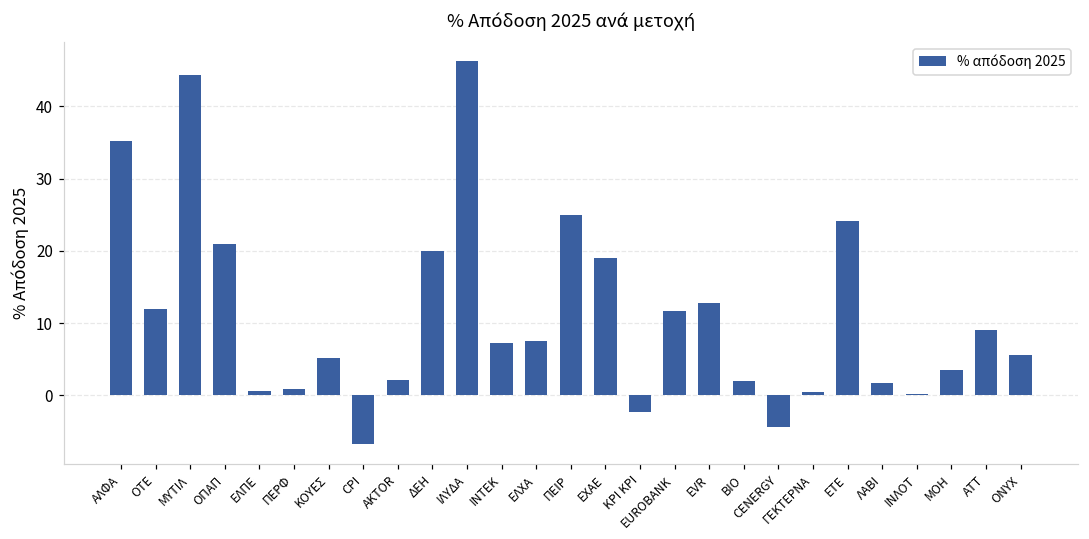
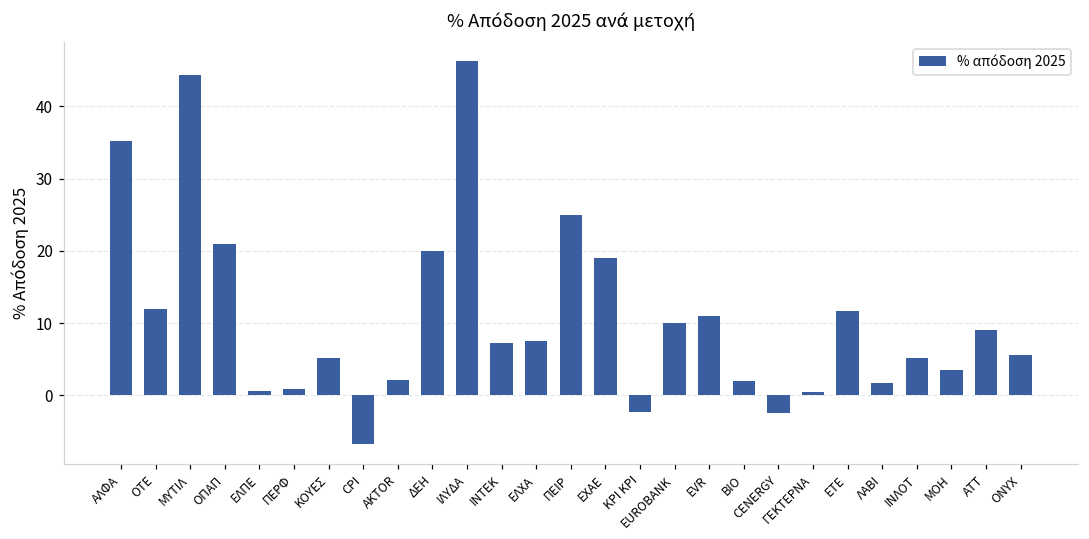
  {
    "ΑΛΦΑ": 35,
    "ΟΤΕ": 12,
    "ΜΥΤΙΛ": 44,
    "ΟΠΑΠ": 21,
    "ΕΛΠΕ": 1,
    "ΠΕΡΦ": 1,
    "ΚΟΥΕΣ": 5,
    "CPI": -7,
    "AKTOR": 2,
    "ΔΕΗ": 20,
    "ΙΛΥΔΑ": 46,
    "ΙΝΤΕΚ": 7,
    "ΕΛΧΑ": 7,
    "ΠΕΙΡ": 25,
    "ΕΧΑΕ": 19,
    "ΚΡΙ ΚΡΙ": -2,
-   "EUROBANK": 12,
-   "EVR": 13,
+   "EUROBANK": 10,
+   "EVR": 11,
    "ΒΙΟ": 2,
-   "CENERGY": -4,
+   "CENERGY": -3,
    "ΓΕΚΤΕΡΝΑ": 0,
-   "ΕΤΕ": 24,
+   "ΕΤΕ": 12,
    "ΛΑΒΙ": 2,
-   "ΙΝΛΟΤ": 0,
+   "ΙΝΛΟΤ": 5,
    "ΜΟΗ": 3,
    "ΑΤΤ": 9,
    "ONYX": 6
  }
